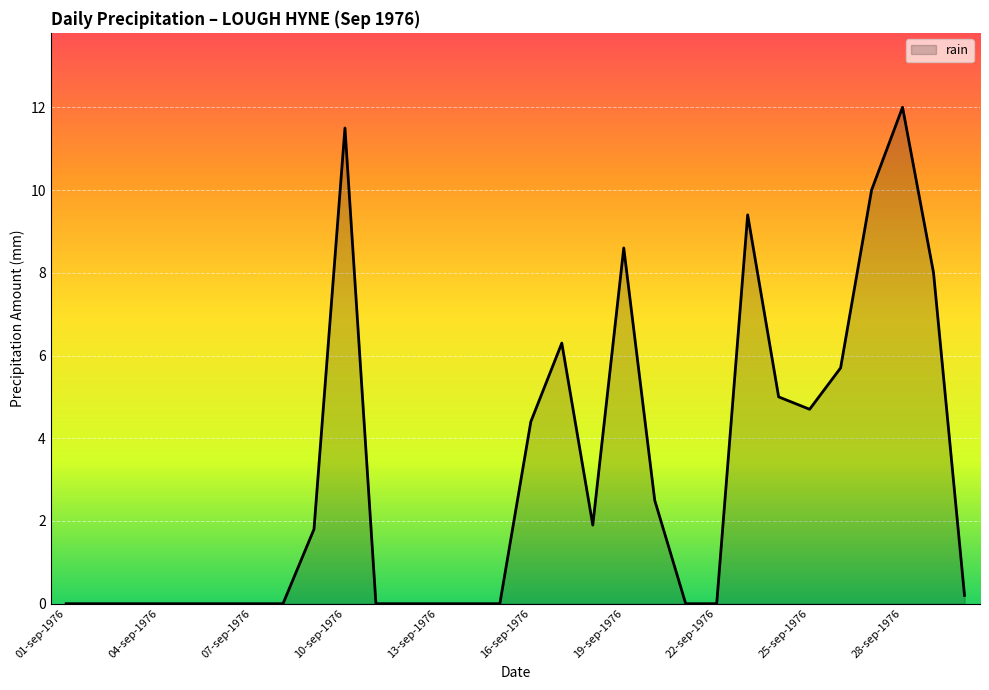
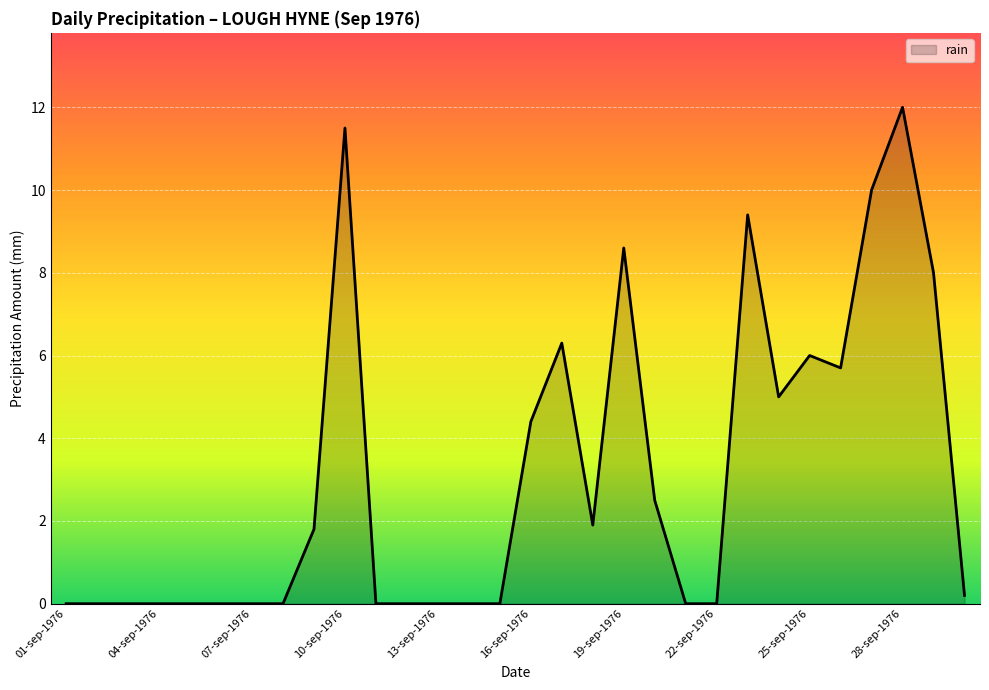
  {
    "01-sep-1976": 0.0,
    "04-sep-1976": 0.0,
    "07-sep-1976": 0.0,
    "10-sep-1976": 11.5,
    "13-sep-1976": 0.0,
    "16-sep-1976": 4.4,
    "19-sep-1976": 8.6,
    "22-sep-1976": 0.0,
-   "25-sep-1976": 4.7,
+   "25-sep-1976": 6.0,
    "28-sep-1976": 12.0
  }
